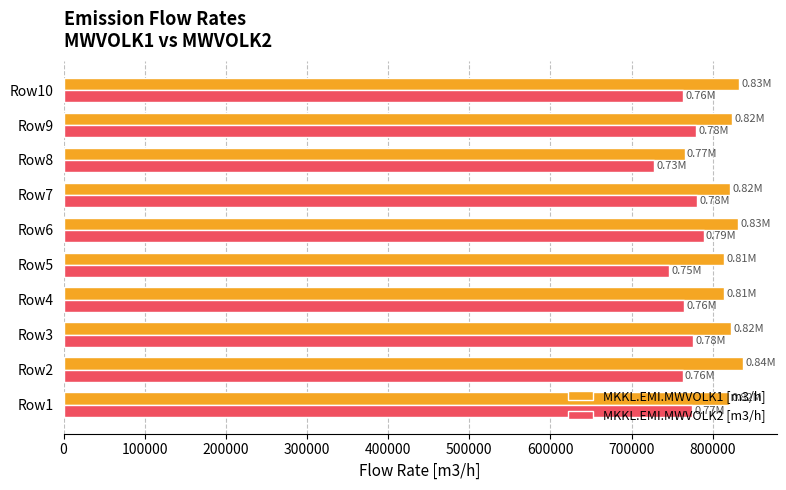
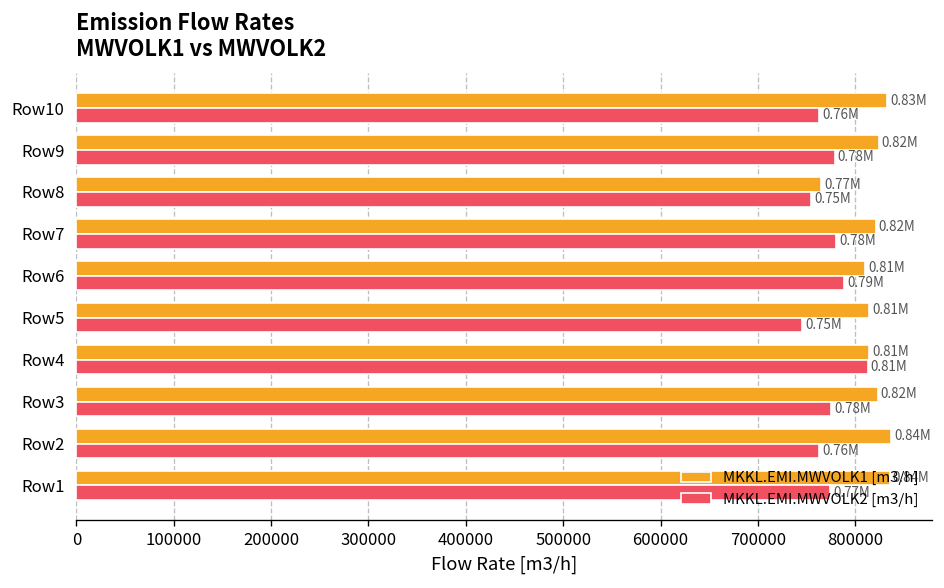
  {
    "MKKL.EMI.MWVOLK1 [m3/h]": {
      "Row10": "0.83M",
      "Row9": "0.82M",
      "Row8": "0.77M",
      "Row7": "0.82M",
-     "Row6": "0.83M",
+     "Row6": "0.81M",
      "Row5": "0.81M",
      "Row4": "0.81M",
      "Row3": "0.82M",
      "Row2": "0.84M",
-     "Row1": "0.82M"
+     "Row1": "0.84M"
    },
    "MKKL.EMI.MWVOLK2 [m3/h]": {
      "Row10": "0.76M",
      "Row9": "0.78M",
-     "Row8": "0.73M",
+     "Row8": "0.75M",
      "Row7": "0.78M",
      "Row6": "0.79M",
      "Row5": "0.75M",
-     "Row4": "0.76M",
+     "Row4": "0.81M",
      "Row3": "0.78M",
      "Row2": "0.76M",
      "Row1": "0.77M"
    }
  }
